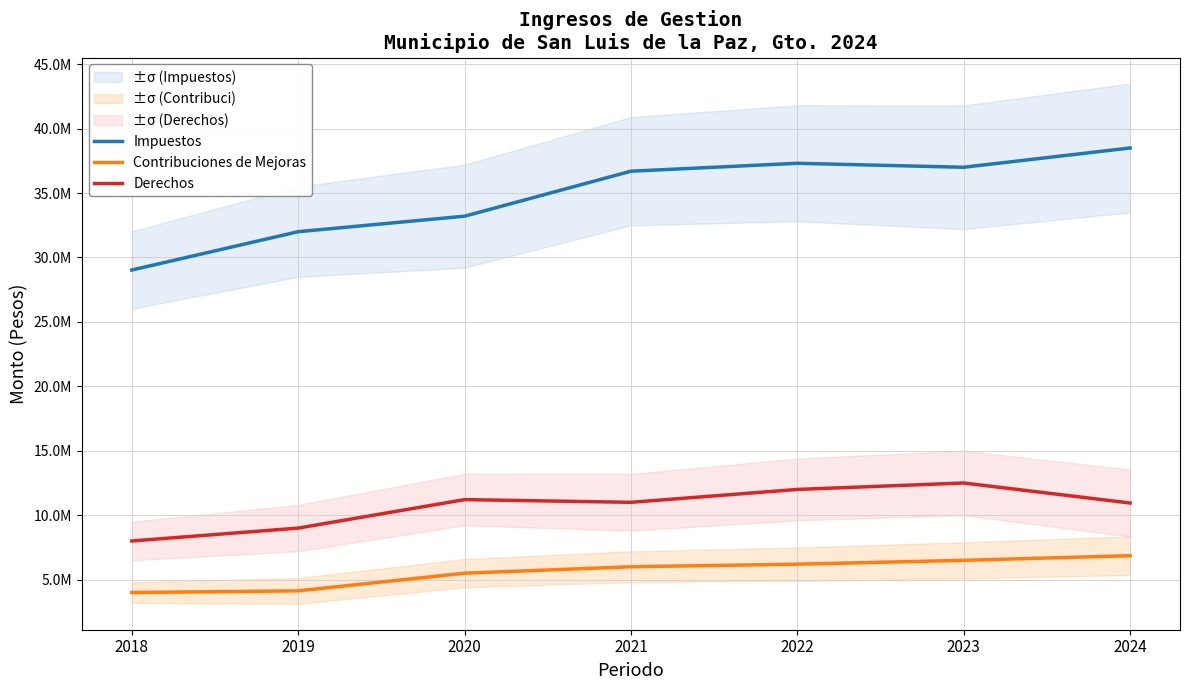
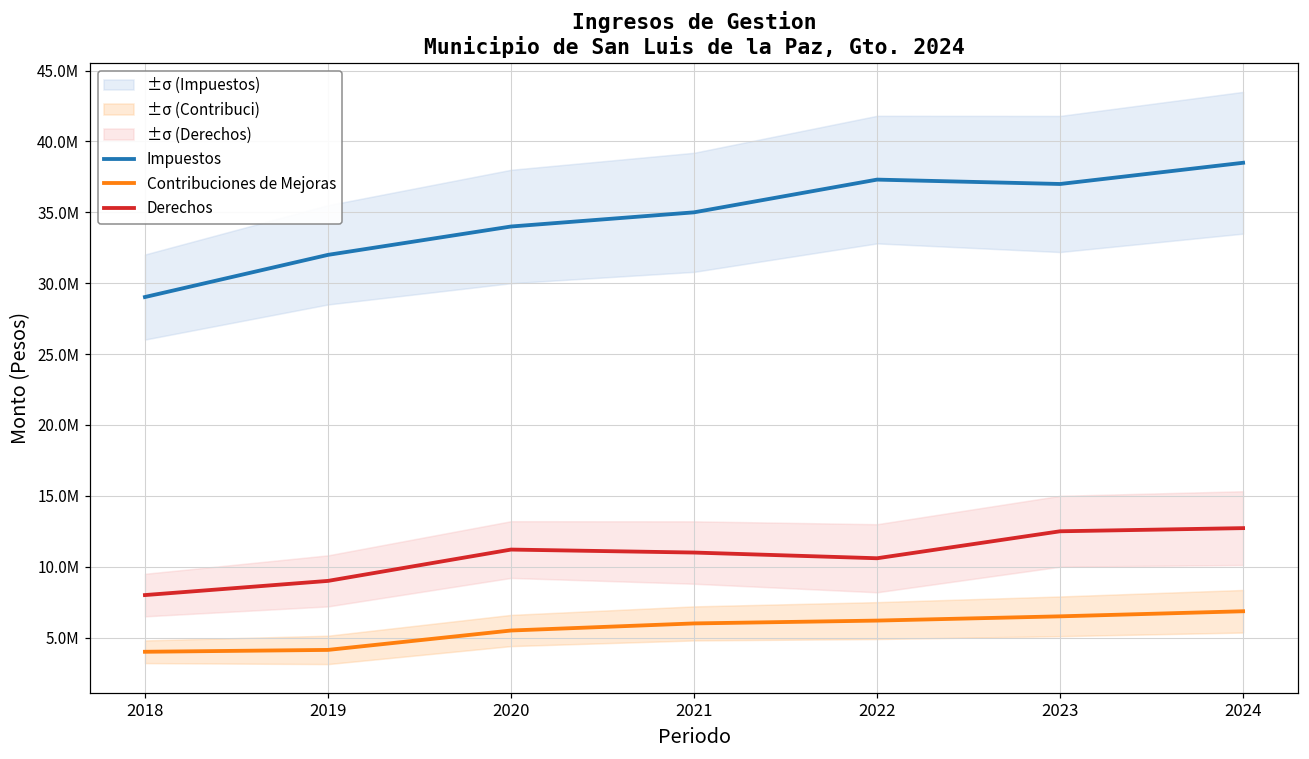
  {
    "Impuestos": {
      "2018": 29000000,
      "2019": 32000000,
-     "2020": 33200000,
-     "2021": 36700000,
+     "2020": 34000000,
+     "2021": 35000000,
      "2022": 37300000,
      "2023": 37000000,
      "2024": 38500000
    },
    "Contribuciones de Mejoras": {
      "2018": 4000000,
      "2019": 4100000,
      "2020": 5500000,
      "2021": 6000000,
      "2022": 6200000,
      "2023": 6500000,
      "2024": 6900000
    },
    "Derechos": {
      "2018": 8000000,
      "2019": 9000000,
      "2020": 11200000,
      "2021": 11000000,
-     "2022": 12000000,
+     "2022": 10600000,
      "2023": 12500000,
-     "2024": 10900000
+     "2024": 12700000
    }
  }
